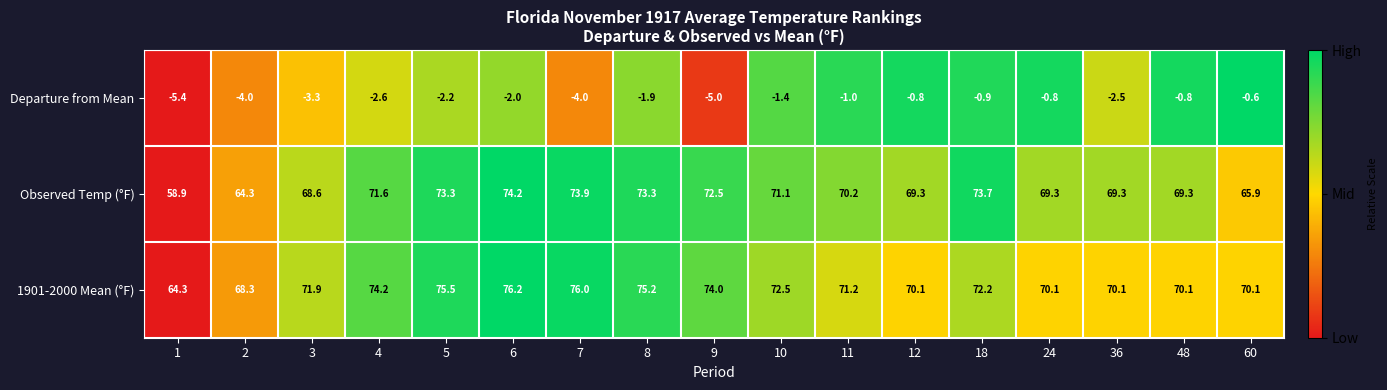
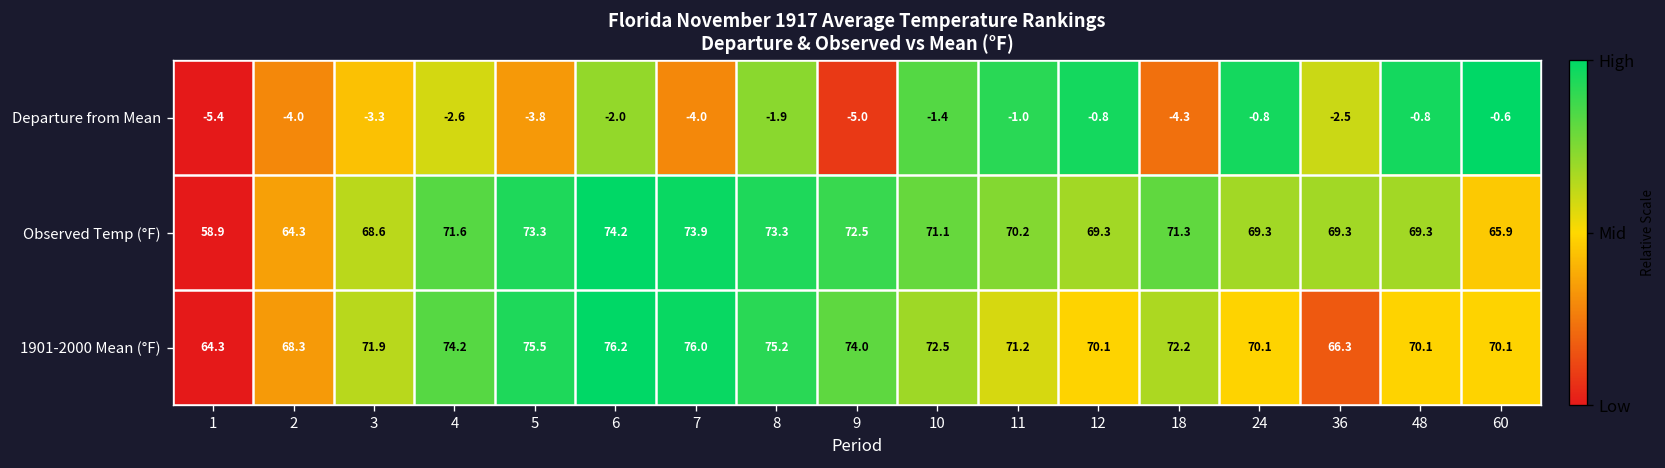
  {
    "Departure from Mean": {
      "1": -5.4,
      "2": -4.0,
      "3": -3.3,
      "4": -2.6,
-     "5": -2.2,
+     "5": -3.8,
      "6": -2.0,
      "7": -4.0,
      "8": -1.9,
      "9": -5.0,
      "10": -1.4,
      "11": -1.0,
      "12": -0.8,
-     "18": -0.9,
+     "18": -4.3,
      "24": -0.8,
      "36": -2.5,
      "48": -0.8,
      "60": -0.6
    },
    "Observed Temp (°F)": {
      "1": 58.9,
      "2": 64.3,
      "3": 68.6,
      "4": 71.6,
      "5": 73.3,
      "6": 74.2,
      "7": 73.9,
      "8": 73.3,
      "9": 72.5,
      "10": 71.1,
      "11": 70.2,
      "12": 69.3,
-     "18": 73.7,
+     "18": 71.3,
      "24": 69.3,
      "36": 69.3,
      "48": 69.3,
      "60": 65.9
    },
    "1901-2000 Mean (°F)": {
      "1": 64.3,
      "2": 68.3,
      "3": 71.9,
      "4": 74.2,
      "5": 75.5,
      "6": 76.2,
      "7": 76.0,
      "8": 75.2,
      "9": 74.0,
      "10": 72.5,
      "11": 71.2,
      "12": 70.1,
      "18": 72.2,
      "24": 70.1,
-     "36": 70.1,
+     "36": 66.3,
      "48": 70.1,
      "60": 70.1
    }
  }
